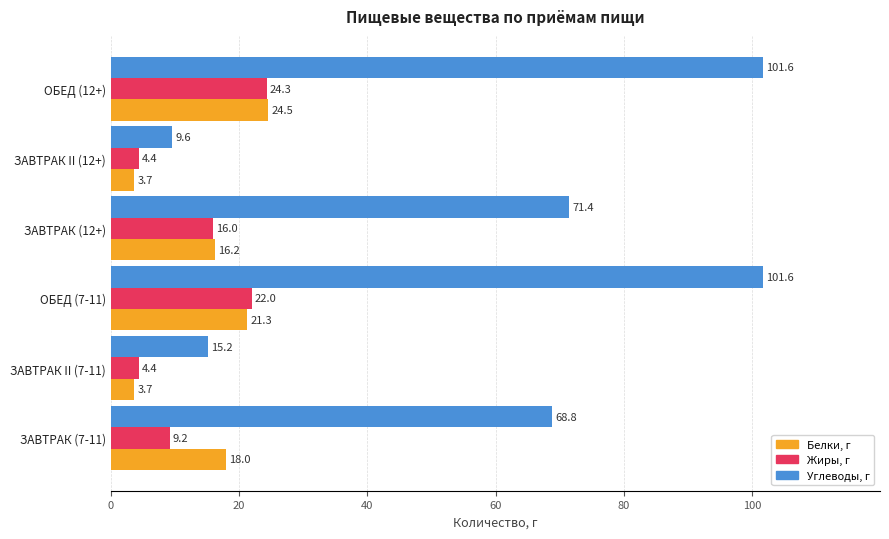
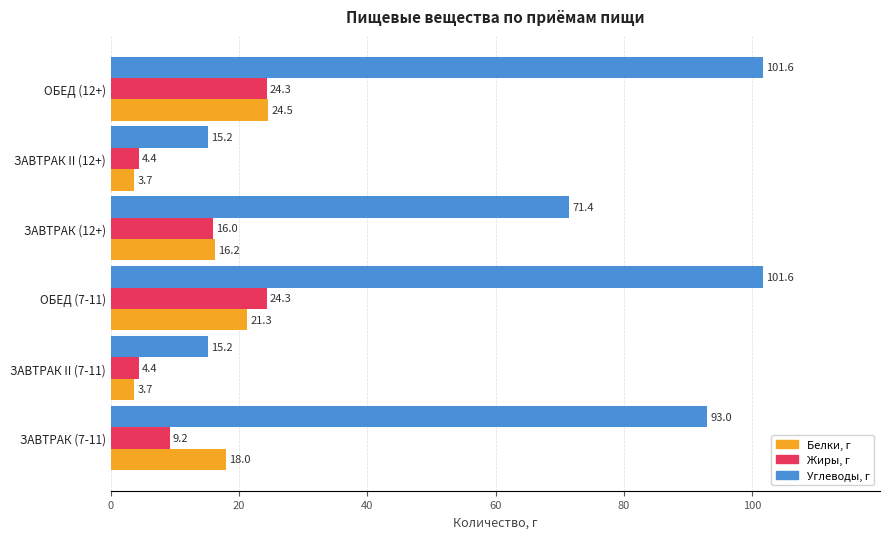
  {
    "Белки, г": {
      "ОБЕД (12+)": 24.5,
      "ЗАВТРАК II (12+)": 3.7,
      "ЗАВТРАК (12+)": 16.2,
      "ОБЕД (7-11)": 21.3,
      "ЗАВТРАК II (7-11)": 3.7,
      "ЗАВТРАК (7-11)": 18.0
    },
    "Жиры, г": {
      "ОБЕД (12+)": 24.3,
      "ЗАВТРАК II (12+)": 4.4,
      "ЗАВТРАК (12+)": 16.0,
-     "ОБЕД (7-11)": 22.0,
+     "ОБЕД (7-11)": 24.3,
      "ЗАВТРАК II (7-11)": 4.4,
      "ЗАВТРАК (7-11)": 9.2
    },
    "Углеводы, г": {
      "ОБЕД (12+)": 101.6,
-     "ЗАВТРАК II (12+)": 9.6,
+     "ЗАВТРАК II (12+)": 15.2,
      "ЗАВТРАК (12+)": 71.4,
      "ОБЕД (7-11)": 101.6,
      "ЗАВТРАК II (7-11)": 15.2,
-     "ЗАВТРАК (7-11)": 68.8
+     "ЗАВТРАК (7-11)": 93.0
    }
  }
